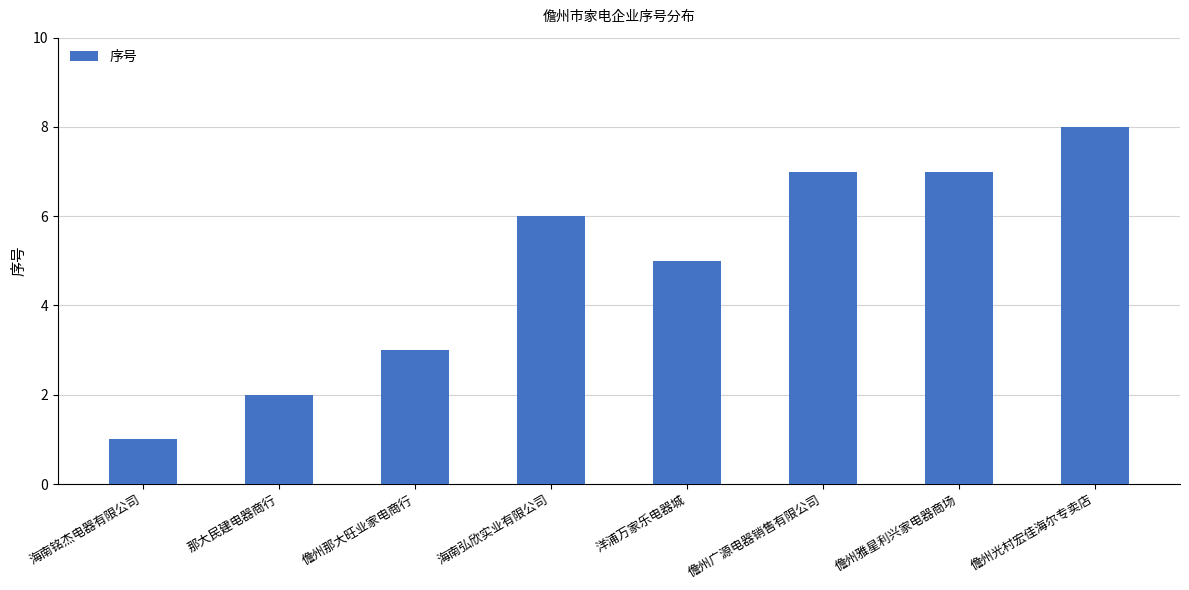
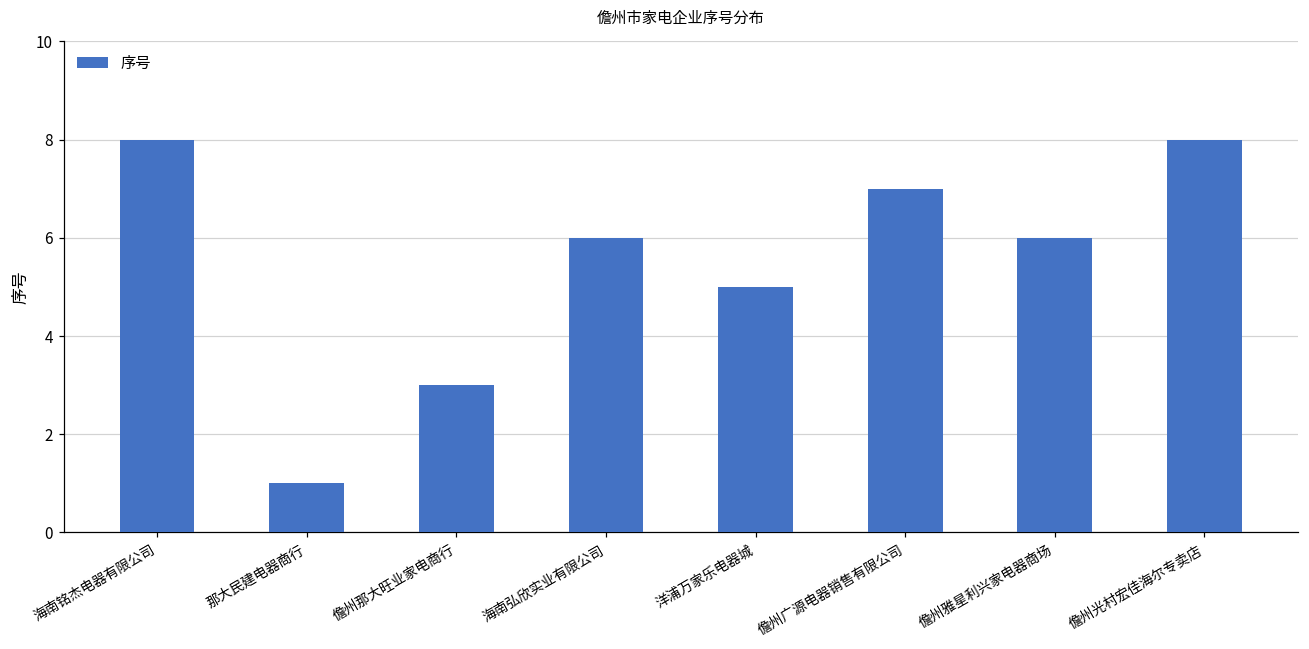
  {
-   "海南铭杰电器有限公司": 1,
-   "那大民建电器商行": 2,
+   "海南铭杰电器有限公司": 8,
+   "那大民建电器商行": 1,
    "儋州那大旺业家电商行": 3,
    "海南弘欣实业有限公司": 6,
    "洋浦万家乐电器城": 5,
    "儋州广源电器销售有限公司": 7,
-   "儋州雅星利兴家电器商场": 7,
+   "儋州雅星利兴家电器商场": 6,
    "儋州光村宏佳海尔专卖店": 8
  }
